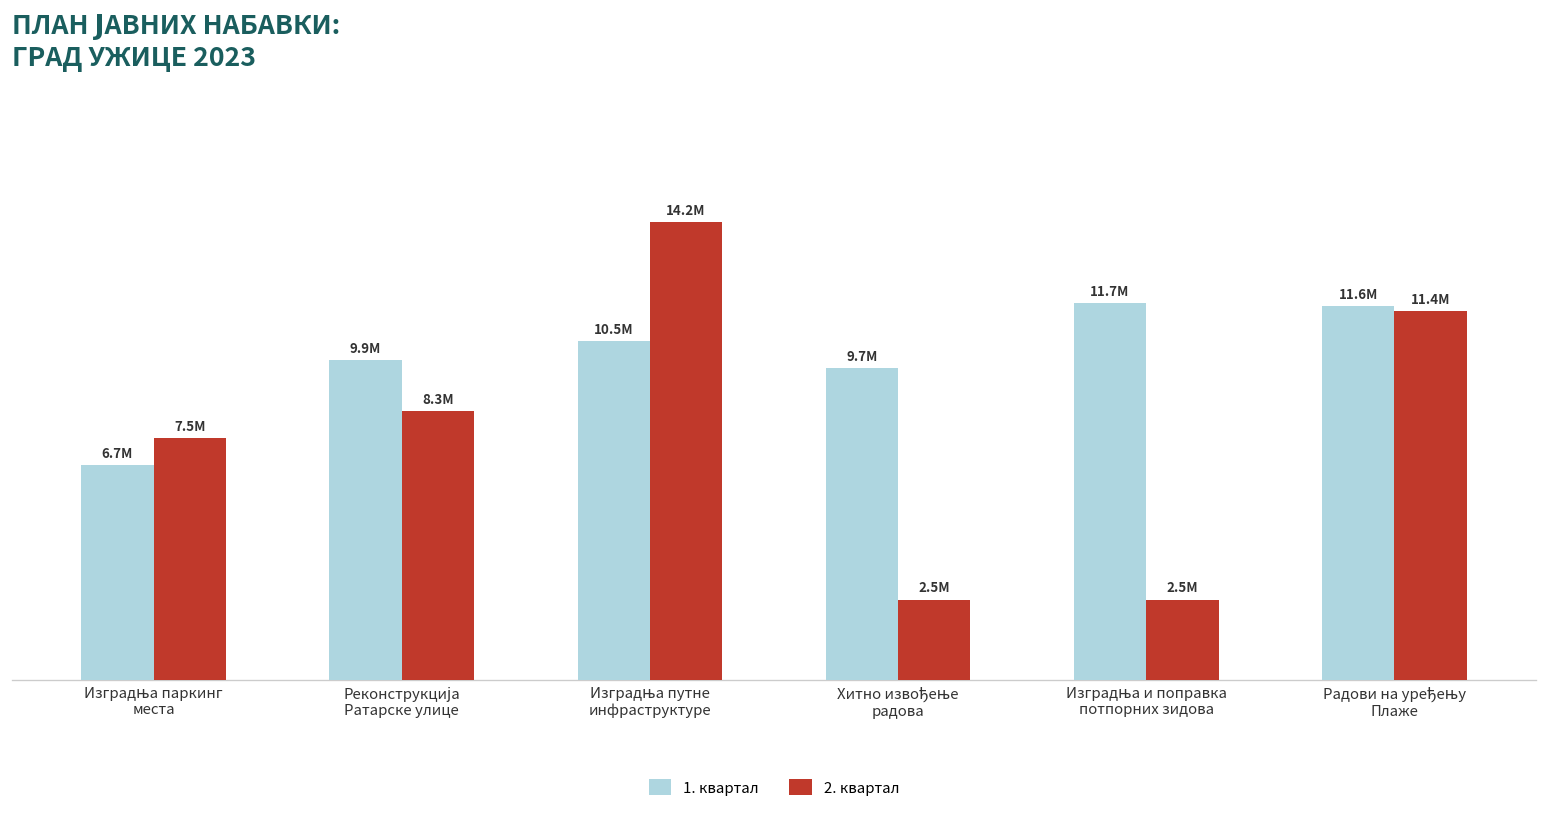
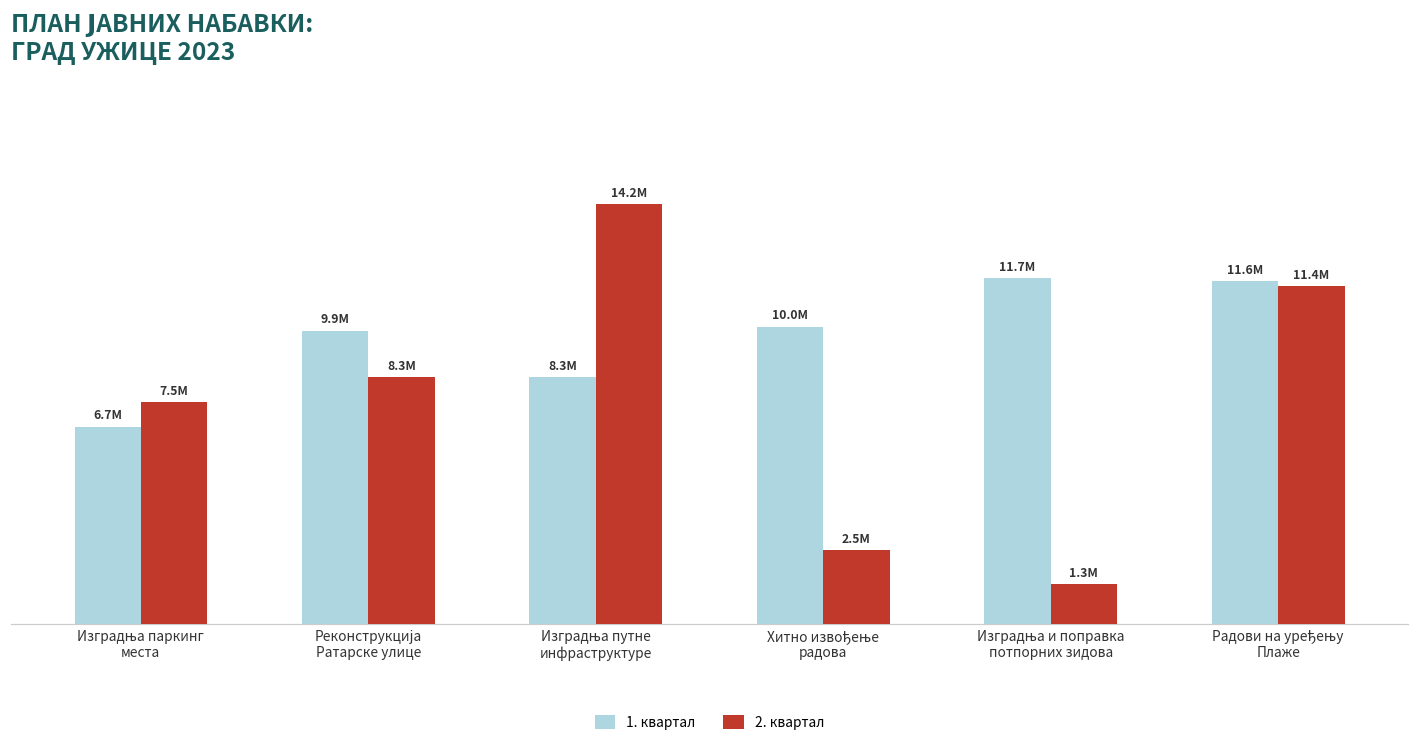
  {
    "1. квартал": {
      "Изградња паркинг места": "6.7M",
      "Реконструкција Ратарске улице": "9.9M",
-     "Изградња путне инфраструктуре": "10.5M",
-     "Хитно извођење радова": "9.7M",
+     "Изградња путне инфраструктуре": "8.3M",
+     "Хитно извођење радова": "10.0M",
      "Изградња и поправка потпорних зидова": "11.7M",
      "Радови на уређењу Плаже": "11.6M"
    },
    "2. квартал": {
      "Изградња паркинг места": "7.5M",
      "Реконструкција Ратарске улице": "8.3M",
      "Изградња путне инфраструктуре": "14.2M",
      "Хитно извођење радова": "2.5M",
-     "Изградња и поправка потпорних зидова": "2.5M",
+     "Изградња и поправка потпорних зидова": "1.3M",
      "Радови на уређењу Плаже": "11.4M"
    }
  }
